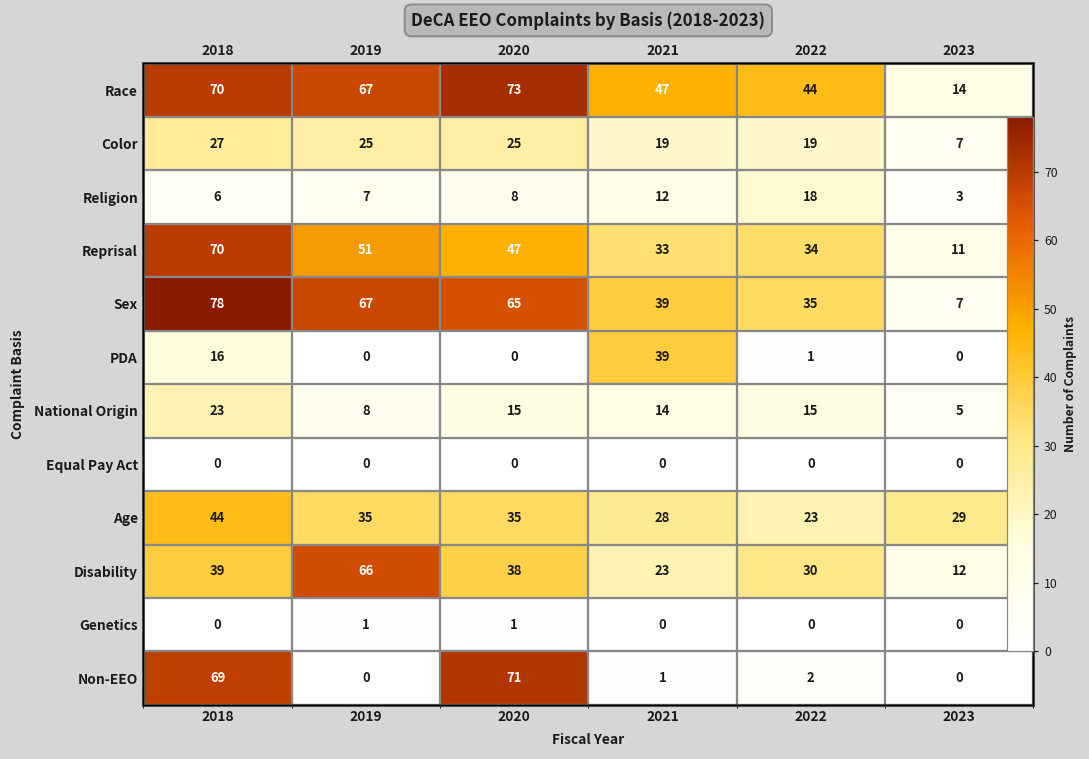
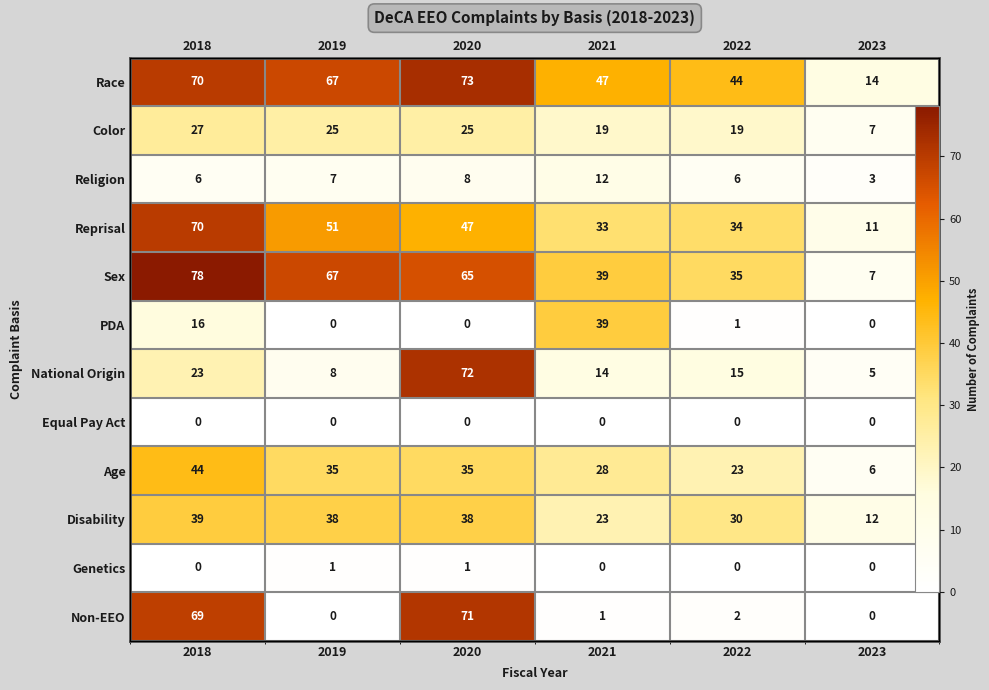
  {
    "Race": {
      "2018": 70,
      "2019": 67,
      "2020": 73,
      "2021": 47,
      "2022": 44,
      "2023": 14
    },
    "Color": {
      "2018": 27,
      "2019": 25,
      "2020": 25,
      "2021": 19,
      "2022": 19,
      "2023": 7
    },
    "Religion": {
      "2018": 6,
      "2019": 7,
      "2020": 8,
      "2021": 12,
-     "2022": 18,
+     "2022": 6,
      "2023": 3
    },
    "Reprisal": {
      "2018": 70,
      "2019": 51,
      "2020": 47,
      "2021": 33,
      "2022": 34,
      "2023": 11
    },
    "Sex": {
      "2018": 78,
      "2019": 67,
      "2020": 65,
      "2021": 39,
      "2022": 35,
      "2023": 7
    },
    "PDA": {
      "2018": 16,
      "2019": 0,
      "2020": 0,
      "2021": 39,
      "2022": 1,
      "2023": 0
    },
    "National Origin": {
      "2018": 23,
      "2019": 8,
-     "2020": 15,
+     "2020": 72,
      "2021": 14,
      "2022": 15,
      "2023": 5
    },
    "Equal Pay Act": {
      "2018": 0,
      "2019": 0,
      "2020": 0,
      "2021": 0,
      "2022": 0,
      "2023": 0
    },
    "Age": {
      "2018": 44,
      "2019": 35,
      "2020": 35,
      "2021": 28,
      "2022": 23,
-     "2023": 29
+     "2023": 6
    },
    "Disability": {
      "2018": 39,
-     "2019": 66,
+     "2019": 38,
      "2020": 38,
      "2021": 23,
      "2022": 30,
      "2023": 12
    },
    "Genetics": {
      "2018": 0,
      "2019": 1,
      "2020": 1,
      "2021": 0,
      "2022": 0,
      "2023": 0
    },
    "Non-EEO": {
      "2018": 69,
      "2019": 0,
      "2020": 71,
      "2021": 1,
      "2022": 2,
      "2023": 0
    }
  }
